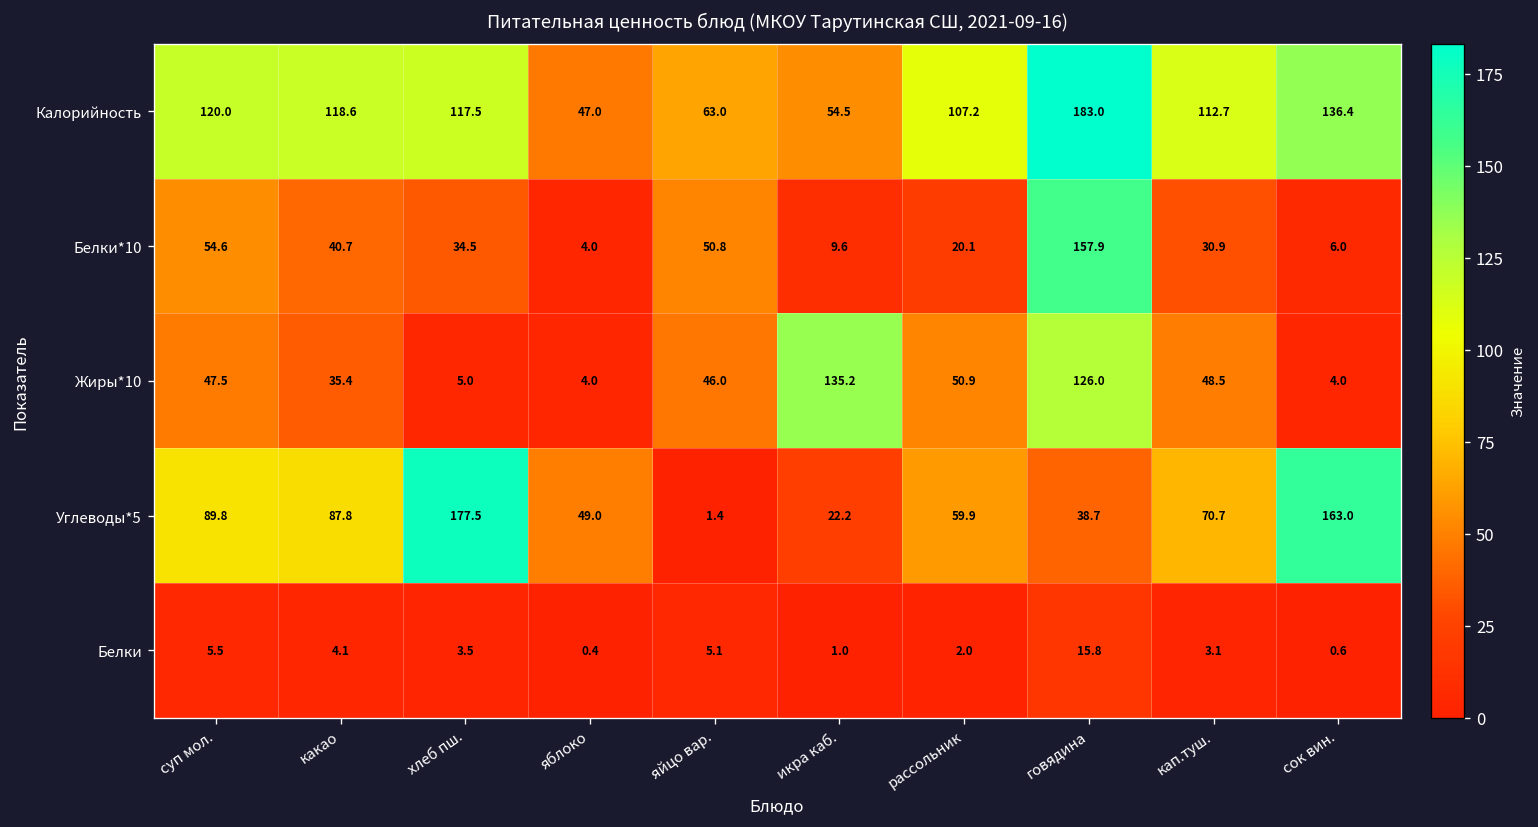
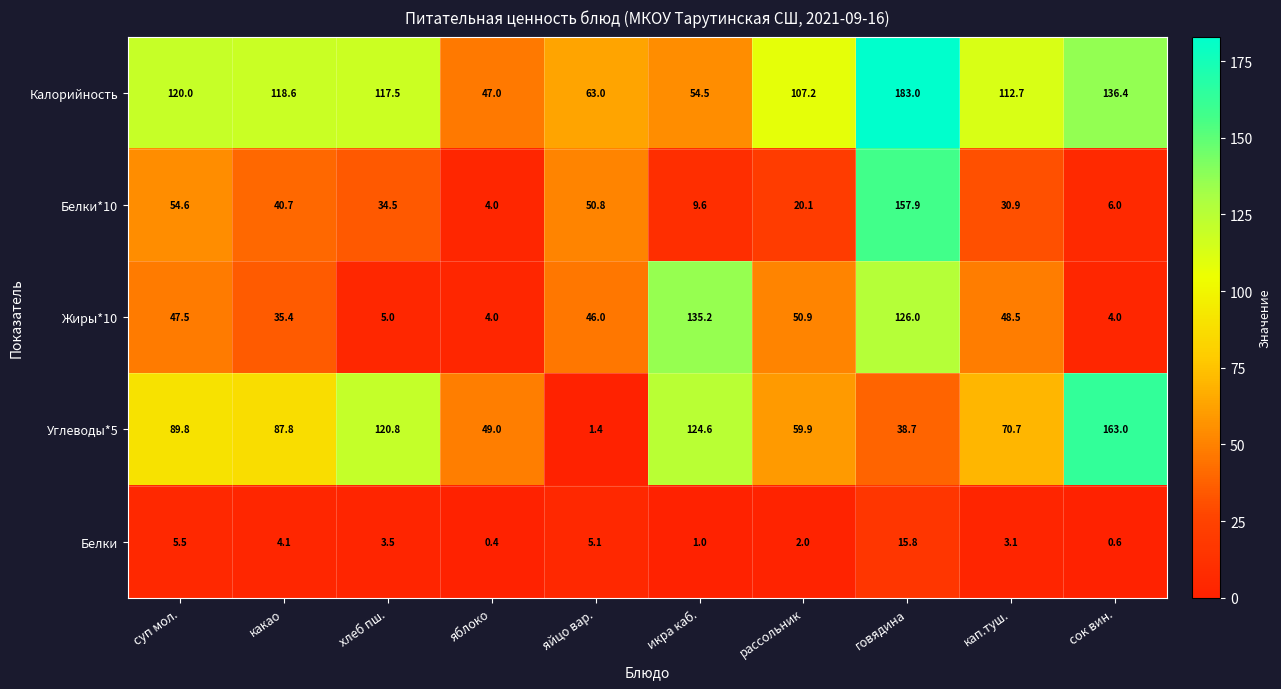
  {
    "Калорийность": {
      "суп мол.": 120.0,
      "какао": 118.6,
      "хлеб пш.": 117.5,
      "яблоко": 47.0,
      "яйцо вар.": 63.0,
      "икра каб.": 54.5,
      "рассольник": 107.2,
      "говядина": 183.0,
      "кап.туш.": 112.7,
      "сок вин.": 136.4
    },
    "Белки*10": {
      "суп мол.": 54.6,
      "какао": 40.7,
      "хлеб пш.": 34.5,
      "яблоко": 4.0,
      "яйцо вар.": 50.8,
      "икра каб.": 9.6,
      "рассольник": 20.1,
      "говядина": 157.9,
      "кап.туш.": 30.9,
      "сок вин.": 6.0
    },
    "Жиры*10": {
      "суп мол.": 47.5,
      "какао": 35.4,
      "хлеб пш.": 5.0,
      "яблоко": 4.0,
      "яйцо вар.": 46.0,
      "икра каб.": 135.2,
      "рассольник": 50.9,
      "говядина": 126.0,
      "кап.туш.": 48.5,
      "сок вин.": 4.0
    },
    "Углеводы*5": {
      "суп мол.": 89.8,
      "какао": 87.8,
-     "хлеб пш.": 177.5,
+     "хлеб пш.": 120.8,
      "яблоко": 49.0,
      "яйцо вар.": 1.4,
-     "икра каб.": 22.2,
+     "икра каб.": 124.6,
      "рассольник": 59.9,
      "говядина": 38.7,
      "кап.туш.": 70.7,
      "сок вин.": 163.0
    },
    "Белки": {
      "суп мол.": 5.5,
      "какао": 4.1,
      "хлеб пш.": 3.5,
      "яблоко": 0.4,
      "яйцо вар.": 5.1,
      "икра каб.": 1.0,
      "рассольник": 2.0,
      "говядина": 15.8,
      "кап.туш.": 3.1,
      "сок вин.": 0.6
    }
  }
